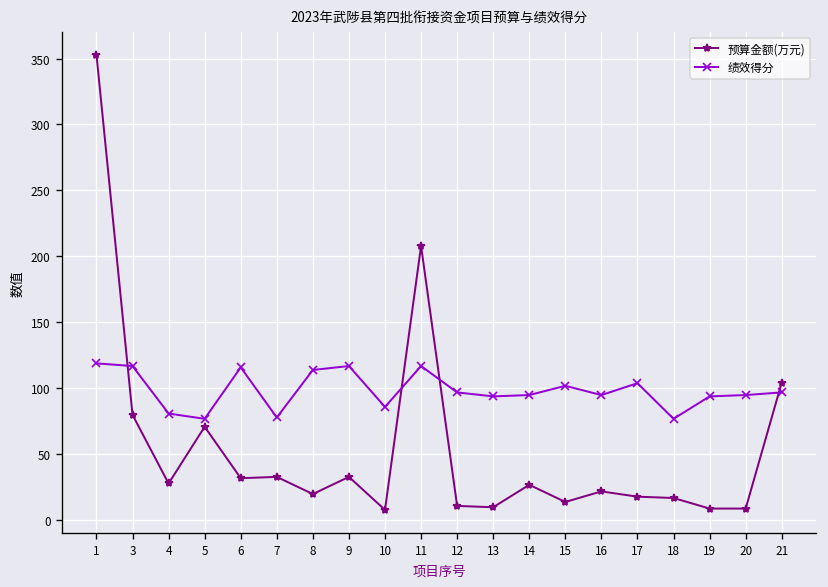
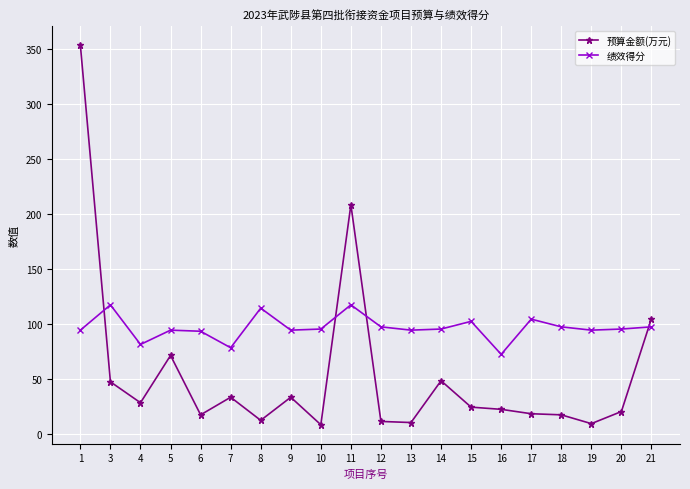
  {
    "预算金额(万元)": {
      "1": 353,
-     "3": 80,
+     "3": 47,
      "4": 28,
      "5": 71,
-     "6": 32,
+     "6": 17,
      "7": 33,
-     "8": 20,
+     "8": 12,
      "9": 33,
      "10": 8,
      "11": 208,
      "12": 11,
      "13": 10,
-     "14": 27,
-     "15": 14,
+     "14": 48,
+     "15": 24,
      "16": 22,
      "17": 18,
      "18": 17,
      "19": 9,
-     "20": 9,
+     "20": 20,
      "21": 105
    },
    "绩效得分": {
-     "1": 119,
+     "1": 94,
      "3": 117,
      "4": 81,
-     "5": 77,
-     "6": 116,
+     "5": 94,
+     "6": 93,
      "7": 78,
      "8": 114,
-     "9": 117,
-     "10": 86,
+     "9": 94,
+     "10": 95,
      "11": 117,
      "12": 97,
      "13": 94,
      "14": 95,
      "15": 102,
-     "16": 95,
+     "16": 72,
      "17": 104,
-     "18": 77,
+     "18": 97,
      "19": 94,
      "20": 95,
      "21": 97
    }
  }
